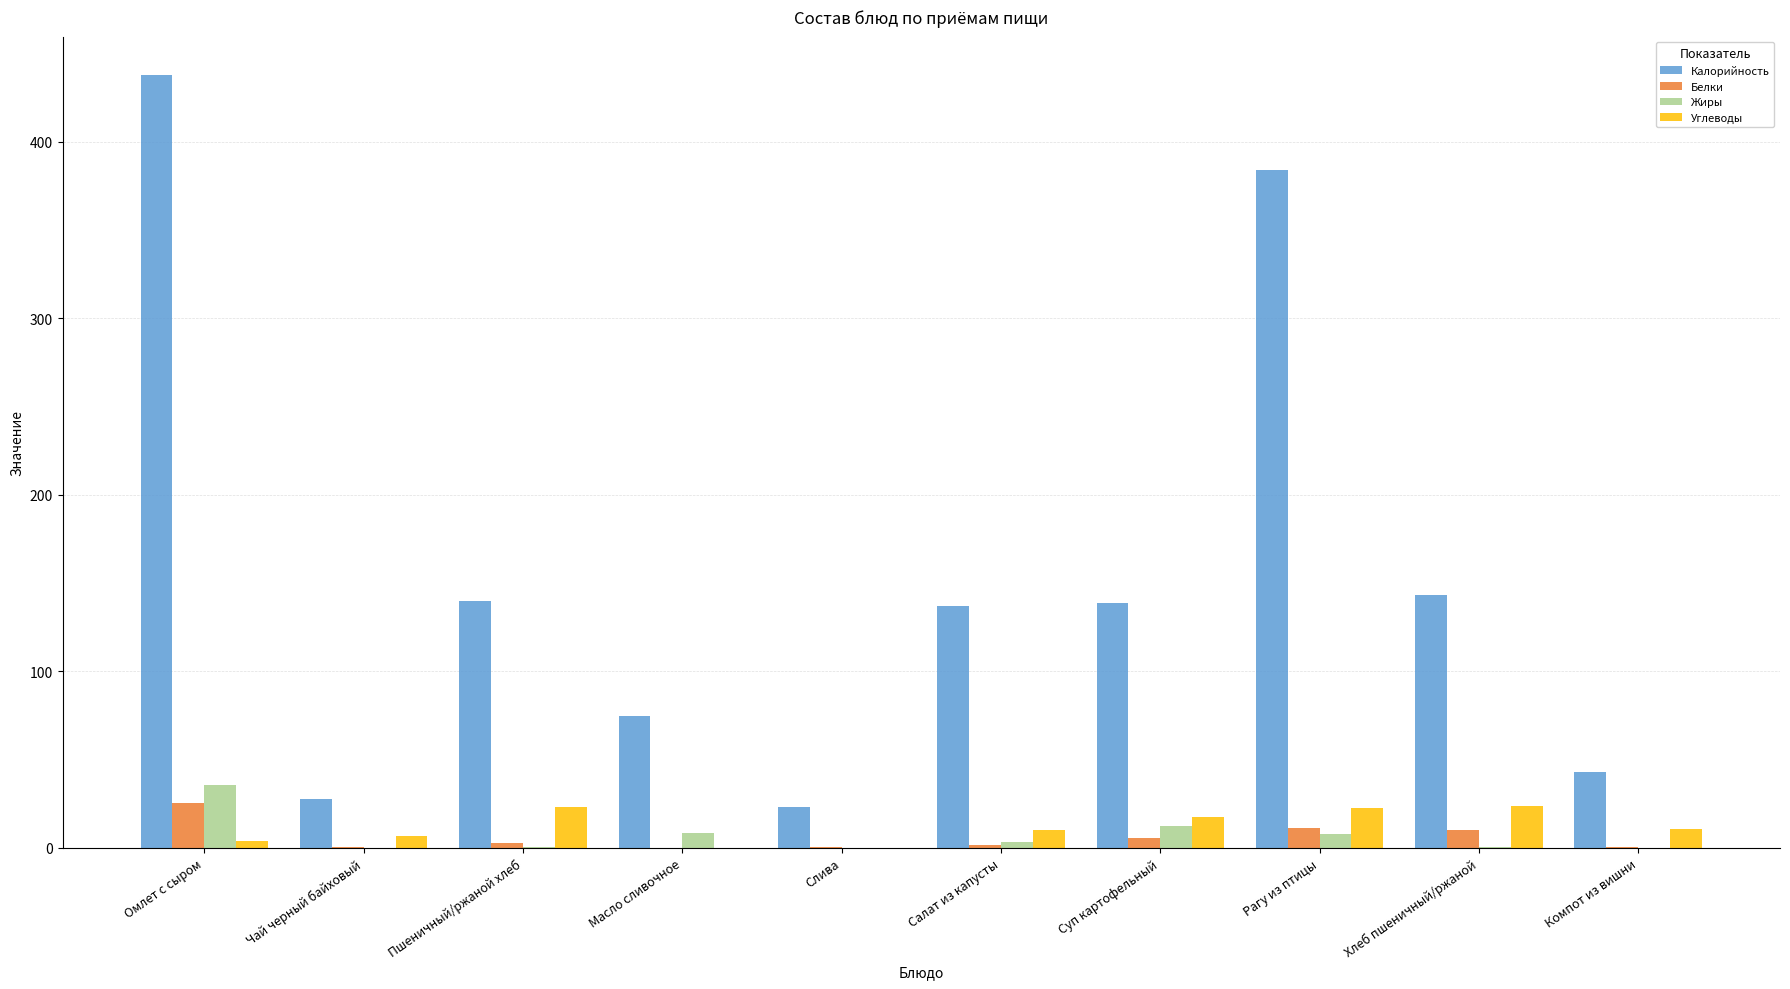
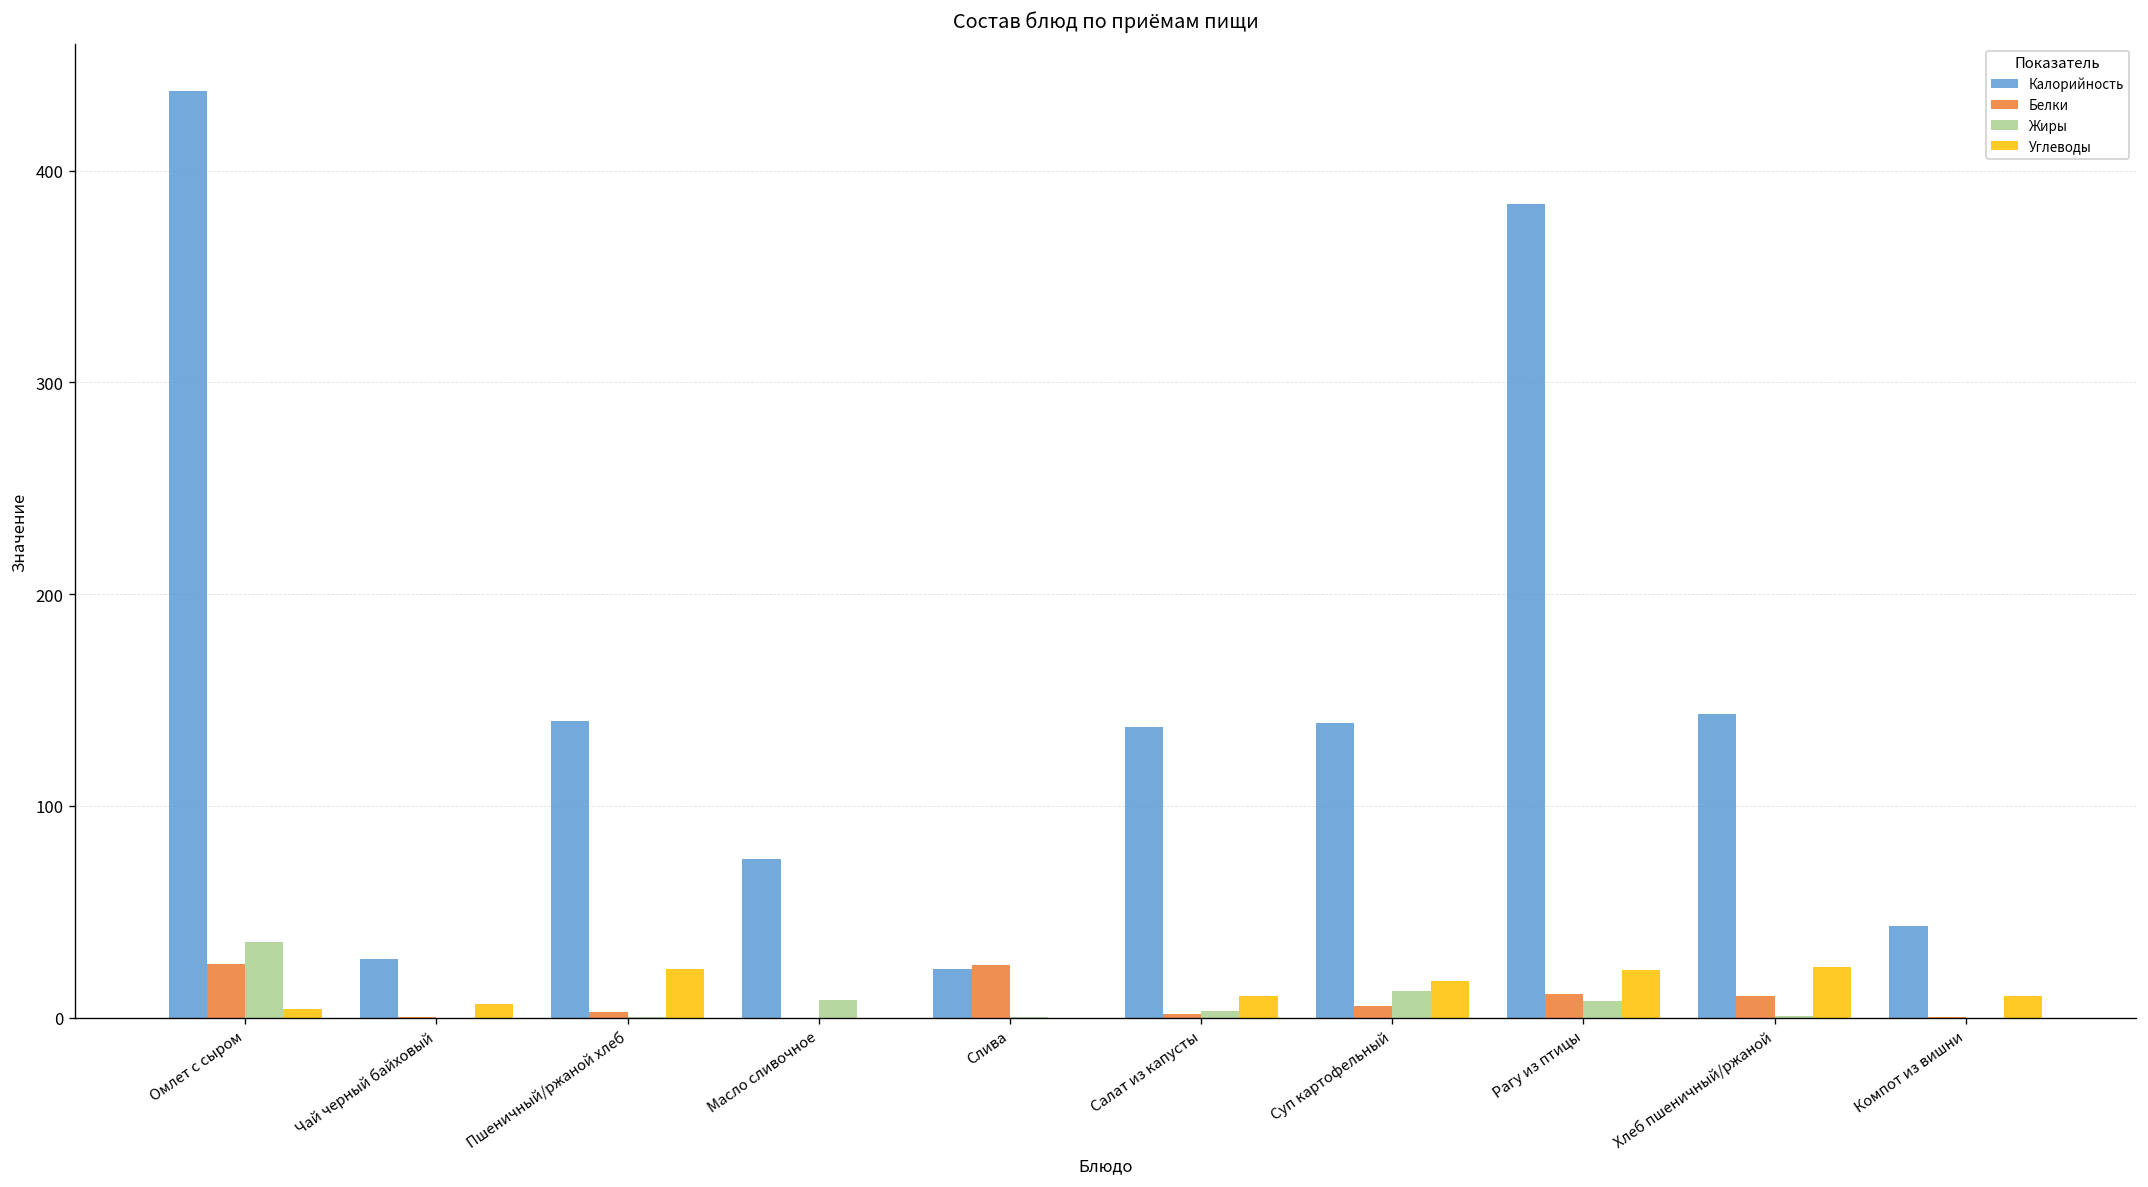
  {
    "Калорийность": {
      "Омлет с сыром": 438,
      "Чай черный байховый": 28,
      "Пшеничный/ржаной хлеб": 140,
      "Масло сливочное": 75,
      "Слива": 23,
      "Салат из капусты": 137,
      "Суп картофельный": 139,
      "Рагу из птицы": 384,
      "Хлеб пшеничный/ржаной": 144,
      "Компот из вишни": 43
    },
    "Белки": {
      "Омлет с сыром": 25,
      "Пшеничный/ржаной хлеб": 3,
-     "Слива": 0,
+     "Слива": 25,
      "Салат из капусты": 2,
      "Суп картофельный": 6,
      "Рагу из птицы": 11,
      "Хлеб пшеничный/ржаной": 10
    },
    "Жиры": {
      "Омлет с сыром": 36,
      "Чай черный байховый": 0,
      "Масло сливочное": 8,
      "Салат из капусты": 3,
      "Суп картофельный": 12,
      "Рагу из птицы": 8,
      "Компот из вишни": 0
    },
    "Углеводы": {
      "Омлет с сыром": 4,
      "Чай черный байховый": 7,
      "Пшеничный/ржаной хлеб": 23,
      "Салат из капусты": 10,
      "Суп картофельный": 17,
      "Рагу из птицы": 23,
      "Хлеб пшеничный/ржаной": 24,
      "Компот из вишни": 11
    }
  }
